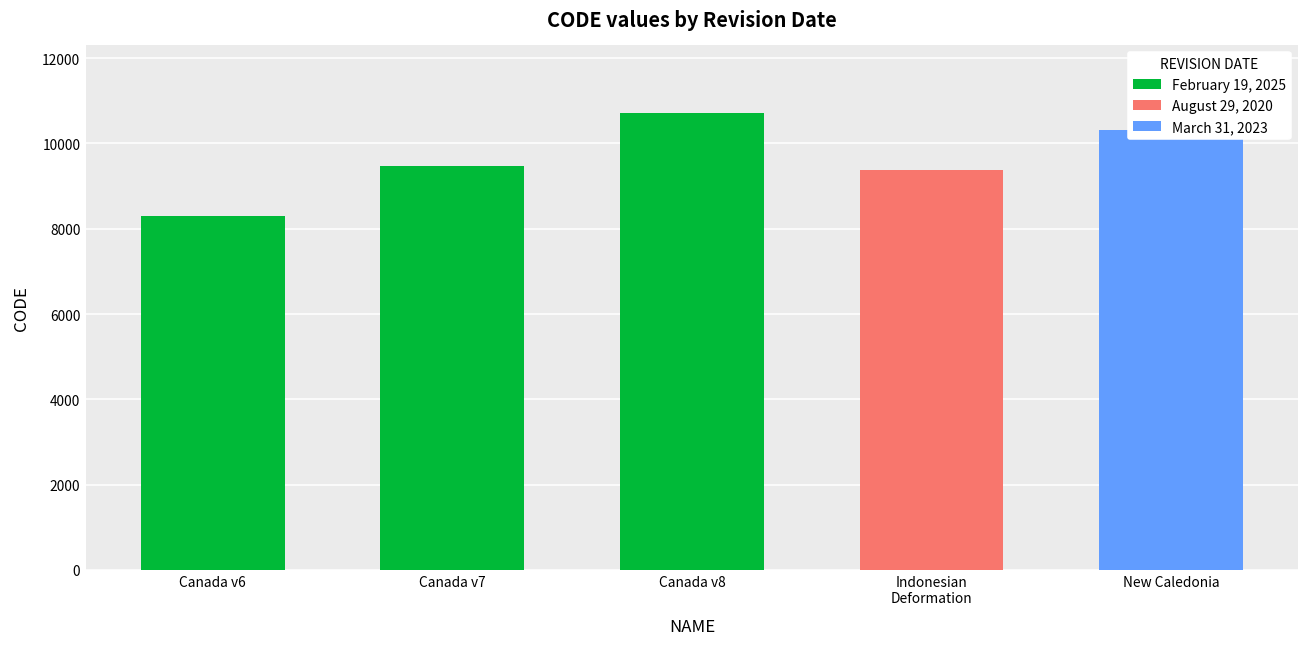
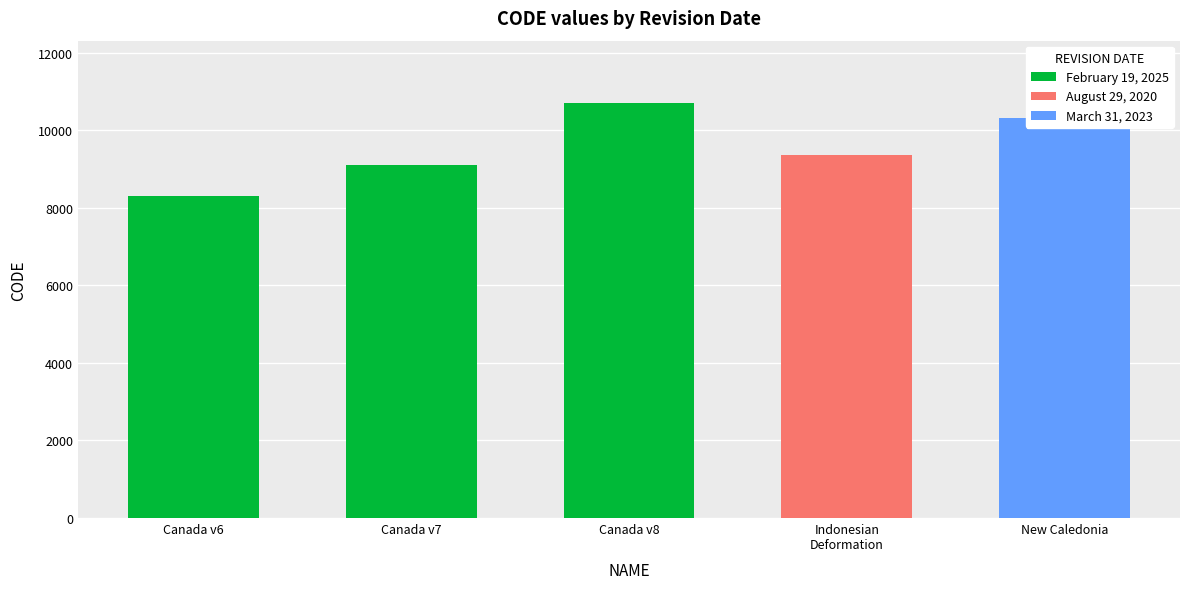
  {
    "February 19, 2025": {
      "Canada v6": 8300,
-     "Canada v7": 9500,
+     "Canada v7": 9100,
      "Canada v8": 10700
    },
    "August 29, 2020": {
      "Indonesian Deformation": 9400
    }
  }
